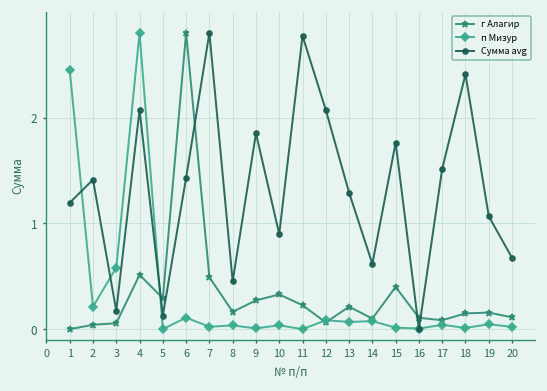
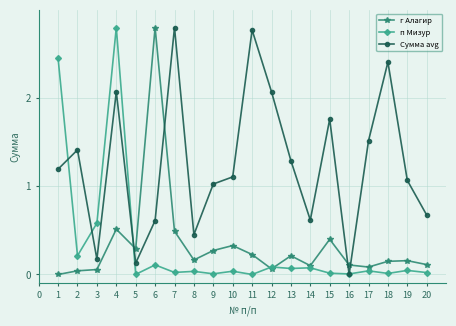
  {
    "Сумма avg": {
      "1": 1.2,
      "2": 1.4,
      "3": 0.2,
      "4": 2.1,
      "5": 0.1,
-     "6": 1.4,
+     "6": 0.6,
      "7": 2.8,
      "8": 0.5,
-     "9": 1.8,
-     "10": 0.9,
+     "9": 1.0,
+     "10": 1.1,
      "11": 2.8,
      "12": 2.1,
      "13": 1.3,
      "14": 0.6,
      "15": 1.8,
      "17": 1.5,
      "18": 2.4,
      "19": 1.1,
      "20": 0.7
    }
  }
